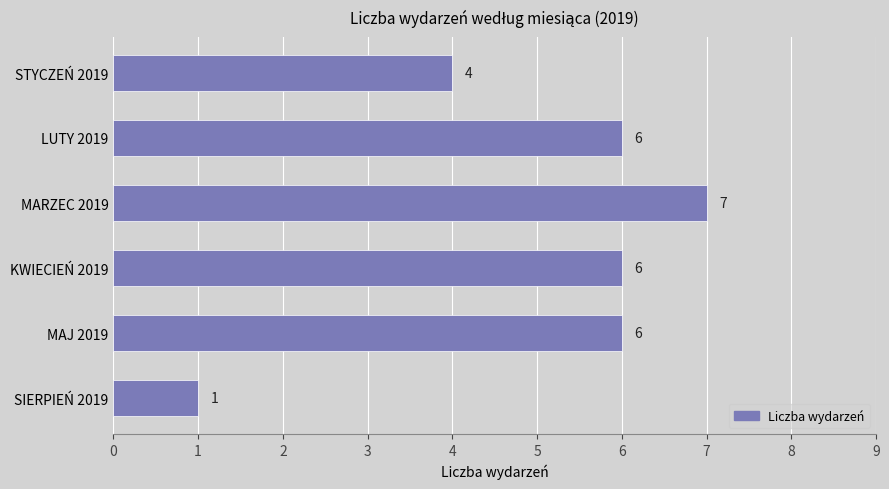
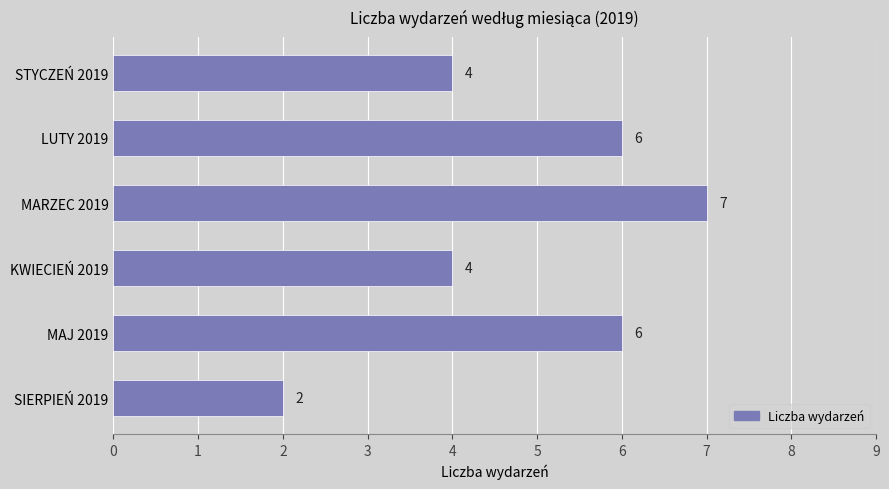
  {
    "STYCZEŃ 2019": 4,
    "LUTY 2019": 6,
    "MARZEC 2019": 7,
-   "KWIECIEŃ 2019": 6,
+   "KWIECIEŃ 2019": 4,
    "MAJ 2019": 6,
-   "SIERPIEŃ 2019": 1
+   "SIERPIEŃ 2019": 2
  }
